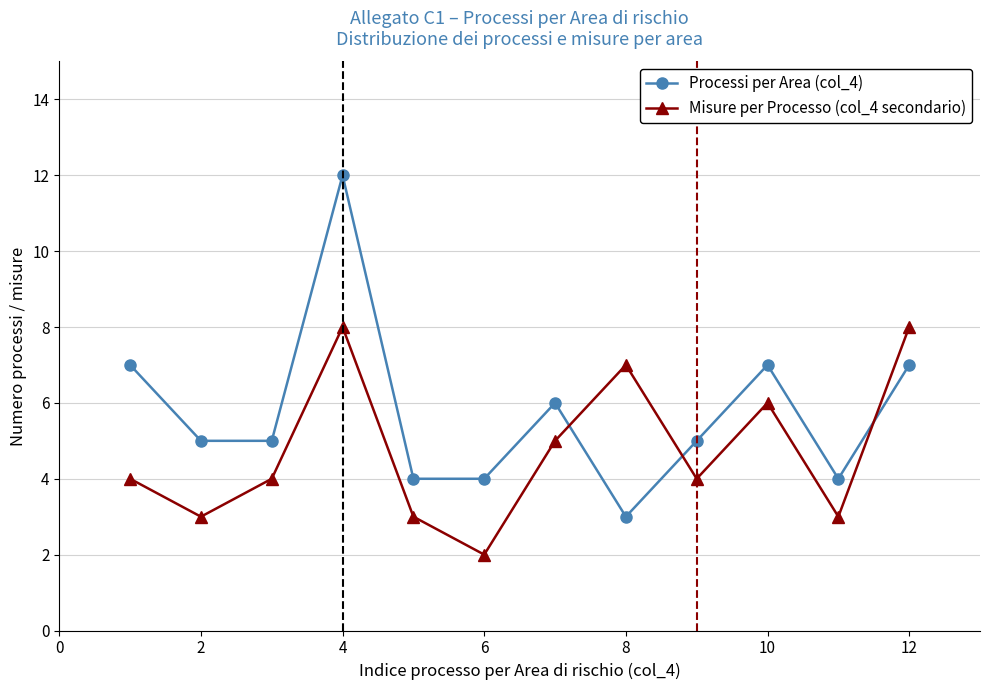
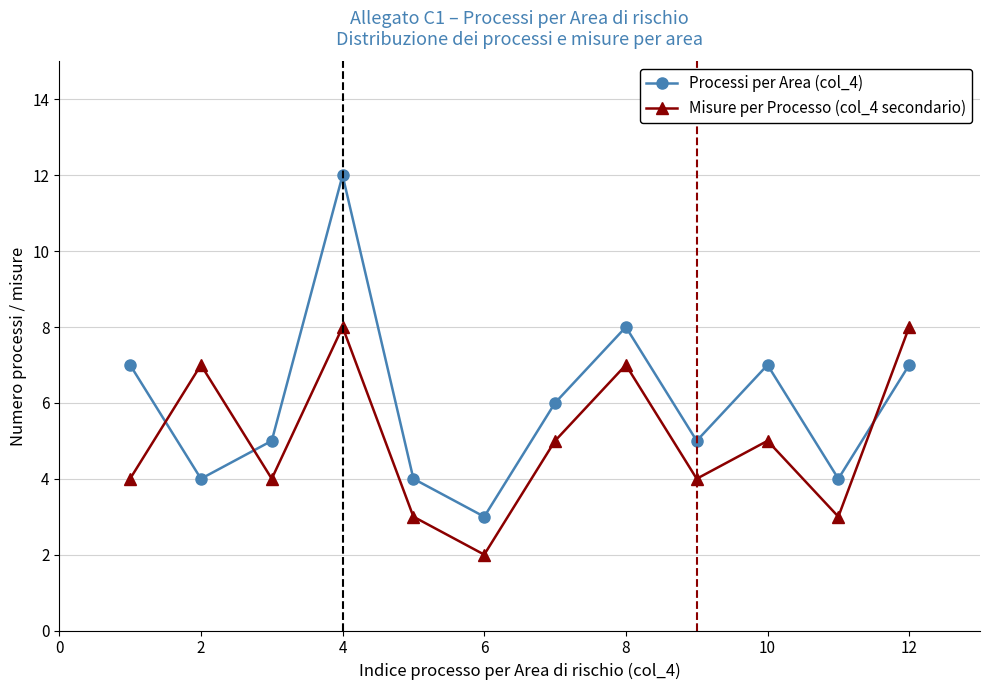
  {
    "Processi per Area (col_4)": {
-     "2": 5,
+     "2": 4,
      "4": 12,
-     "6": 4,
-     "8": 3,
+     "6": 3,
+     "8": 8,
      "10": 7,
      "12": 7
    },
    "Misure per Processo (col_4 secondario)": {
-     "2": 3,
+     "2": 7,
      "4": 8,
      "6": 2,
      "8": 7,
-     "10": 6,
+     "10": 5,
      "12": 8
    }
  }
